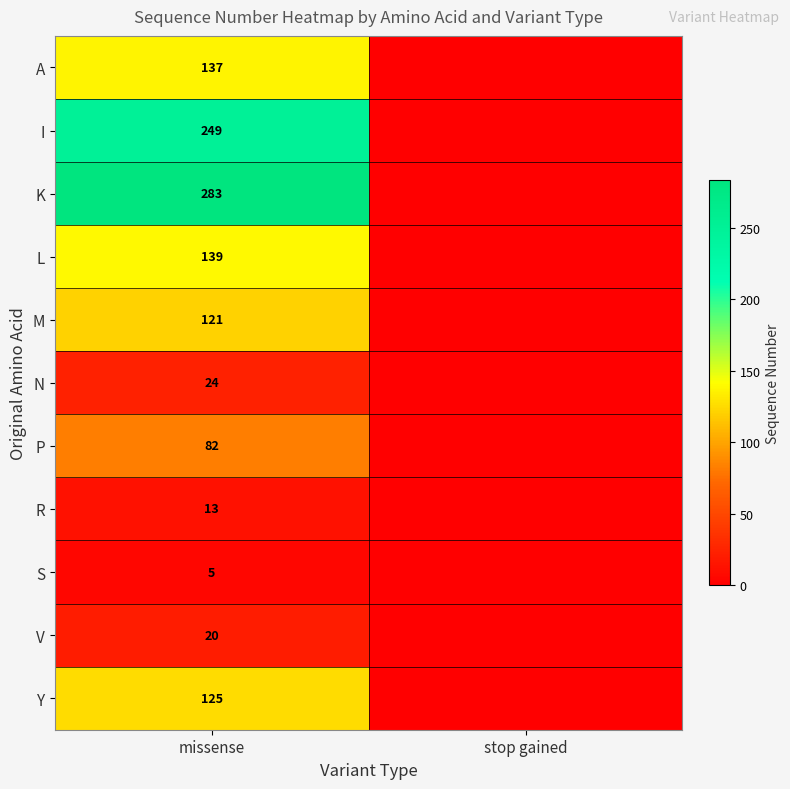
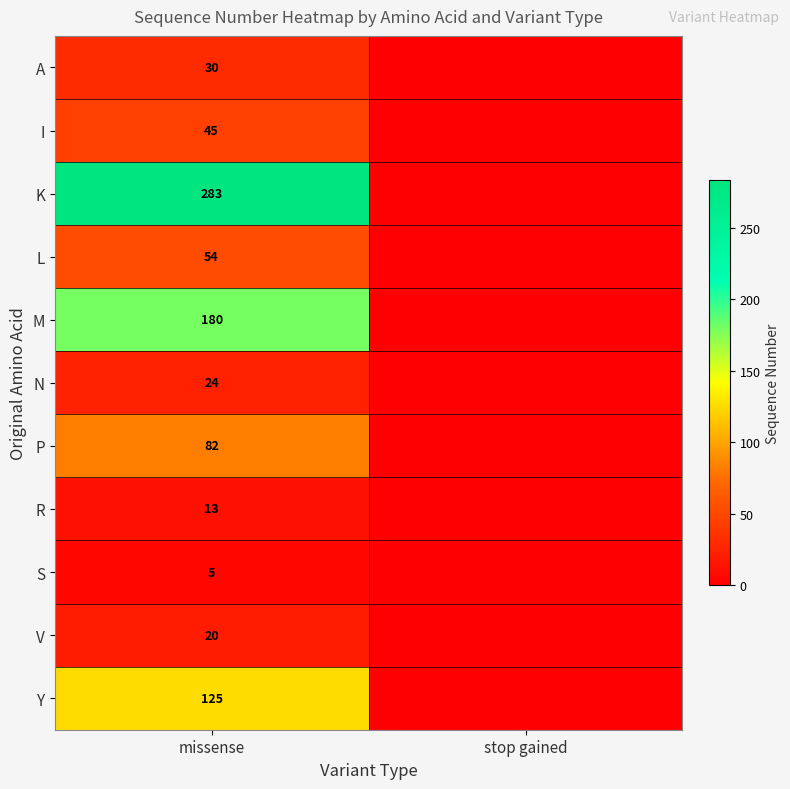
  {
    "A": {
-     "missense": 137
+     "missense": 30
    },
    "I": {
-     "missense": 249
+     "missense": 45
    },
    "K": {
      "missense": 283
    },
    "L": {
-     "missense": 139
+     "missense": 54
    },
    "M": {
-     "missense": 121
+     "missense": 180
    },
    "N": {
      "missense": 24
    },
    "P": {
      "missense": 82
    },
    "R": {
      "missense": 13
    },
    "S": {
      "missense": 5
    },
    "V": {
      "missense": 20
    },
    "Y": {
      "missense": 125
    }
  }
